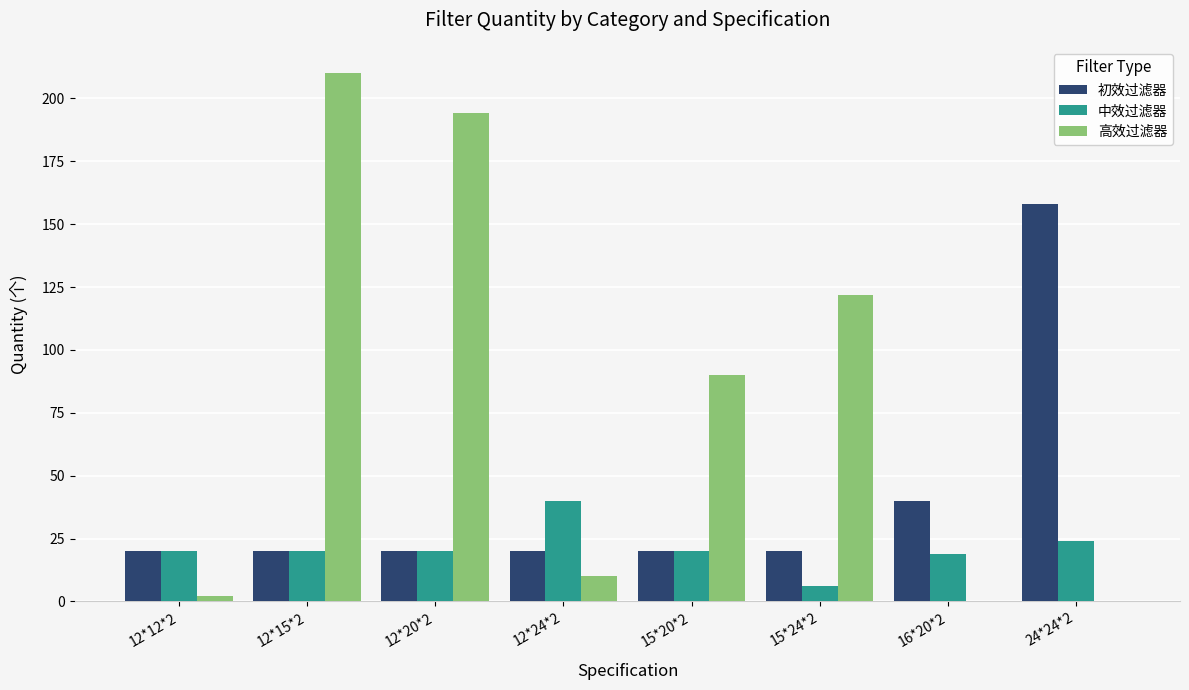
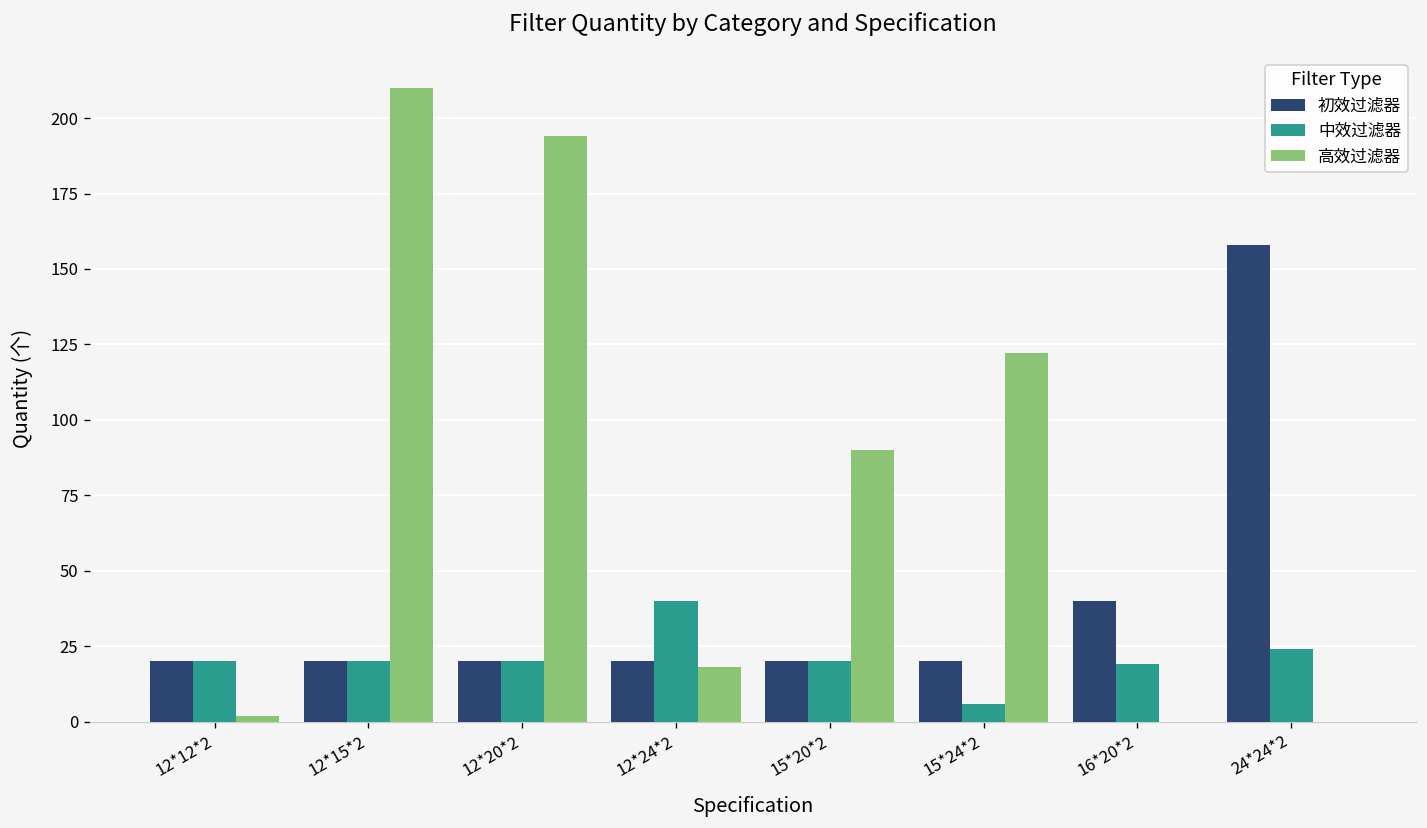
  {
    "初效过滤器": {
      "12*12*2": 20,
      "12*15*2": 20,
      "12*20*2": 20,
      "12*24*2": 20,
      "15*20*2": 20,
      "15*24*2": 20,
      "16*20*2": 40,
      "24*24*2": 158
    },
    "中效过滤器": {
      "12*12*2": 20,
      "12*15*2": 20,
      "12*20*2": 20,
      "12*24*2": 40,
      "15*20*2": 20,
      "15*24*2": 6,
      "16*20*2": 19,
      "24*24*2": 24
    },
    "高效过滤器": {
      "12*12*2": 2,
      "12*15*2": 210,
      "12*20*2": 194,
-     "12*24*2": 10,
+     "12*24*2": 18,
      "15*20*2": 90,
      "15*24*2": 122,
      "16*20*2": 0,
      "24*24*2": 0
    }
  }
